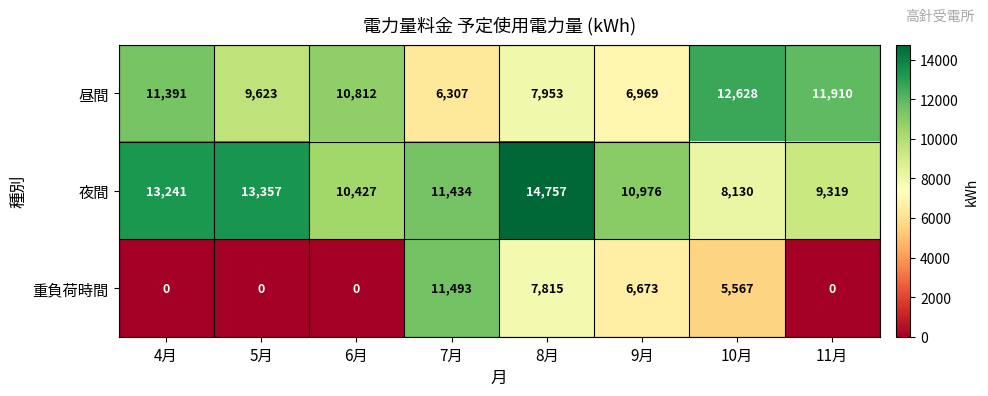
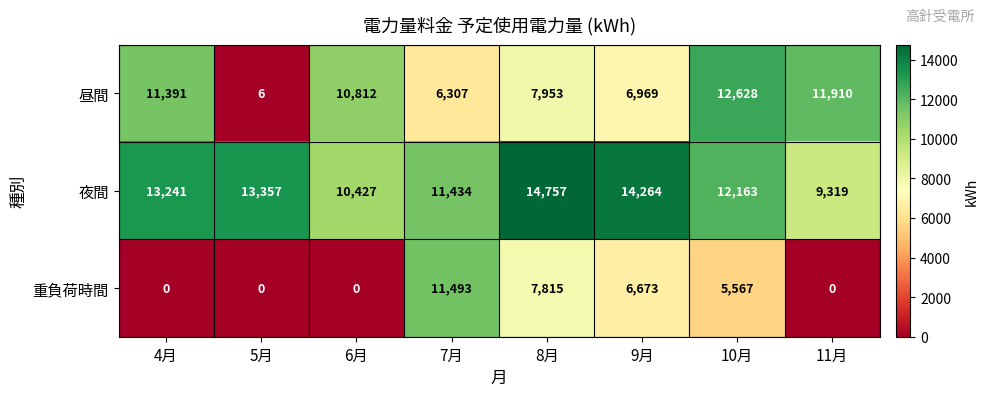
  {
    "昼間": {
      "4月": "11,391",
-     "5月": "9,623",
+     "5月": "6",
      "6月": "10,812",
      "7月": "6,307",
      "8月": "7,953",
      "9月": "6,969",
      "10月": "12,628",
      "11月": "11,910"
    },
    "夜間": {
      "4月": "13,241",
      "5月": "13,357",
      "6月": "10,427",
      "7月": "11,434",
      "8月": "14,757",
-     "9月": "10,976",
-     "10月": "8,130",
+     "9月": "14,264",
+     "10月": "12,163",
      "11月": "9,319"
    },
    "重負荷時間": {
      "4月": "0",
      "5月": "0",
      "6月": "0",
      "7月": "11,493",
      "8月": "7,815",
      "9月": "6,673",
      "10月": "5,567",
      "11月": "0"
    }
  }
